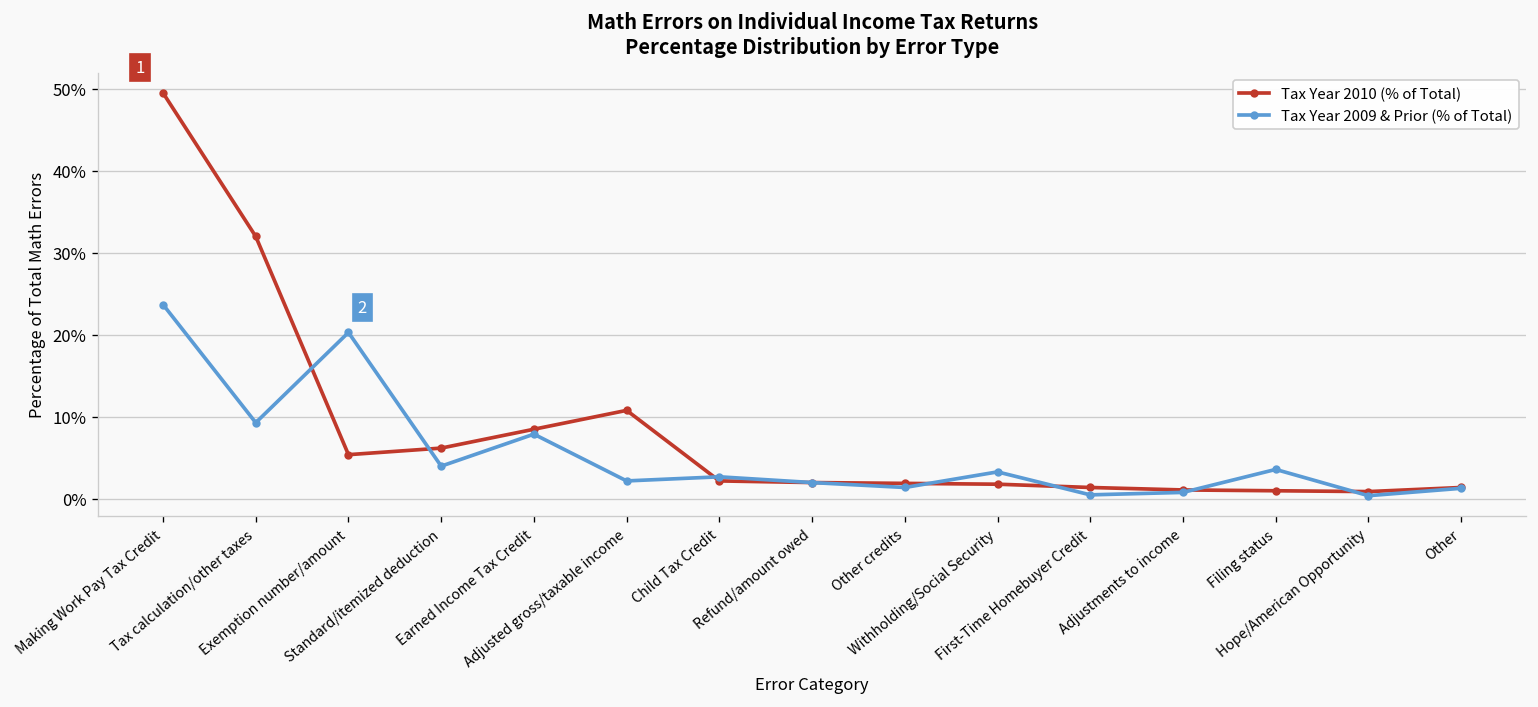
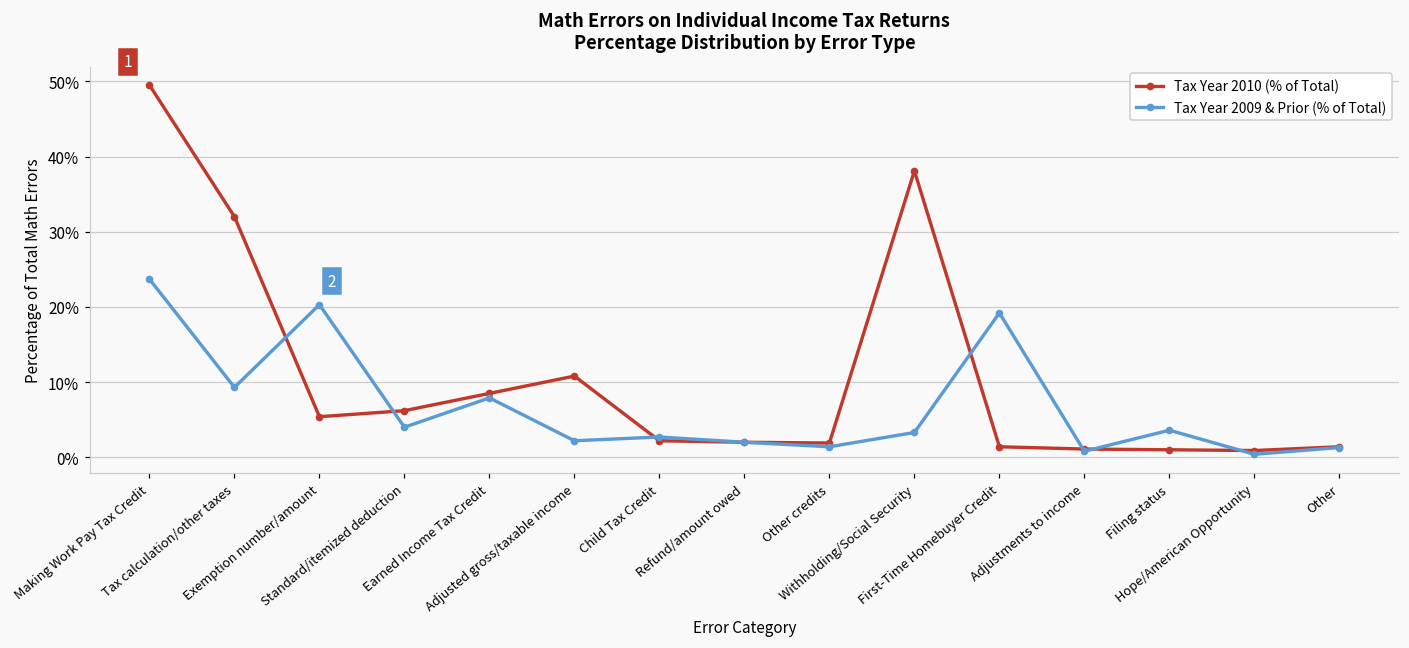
  {
    "Tax Year 2010 (% of Total)": {
      "Tax calculation/other taxes": "32%",
      "Exemption number/amount": "5%",
      "Standard/itemized deduction": "6%",
      "Earned Income Tax Credit": "9%",
      "Adjusted gross/taxable income": "11%",
      "Child Tax Credit": "2%",
      "Other credits": "2%",
-     "Withholding/Social Security": "2%",
+     "Withholding/Social Security": "38%",
      "First-Time Homebuyer Credit": "1%",
      "Filing status": "1%",
      "Hope/American Opportunity": "1%"
    },
    "Tax Year 2009 & Prior (% of Total)": {
      "Making Work Pay Tax Credit": "24%",
      "Tax calculation/other taxes": "9%",
      "Standard/itemized deduction": "4%",
      "Earned Income Tax Credit": "8%",
      "Adjusted gross/taxable income": "2%",
      "Child Tax Credit": "3%",
      "Other credits": "1%",
      "Withholding/Social Security": "3%",
-     "First-Time Homebuyer Credit": "1%",
+     "First-Time Homebuyer Credit": "19%",
      "Filing status": "4%",
      "Hope/American Opportunity": "0%"
    }
  }
